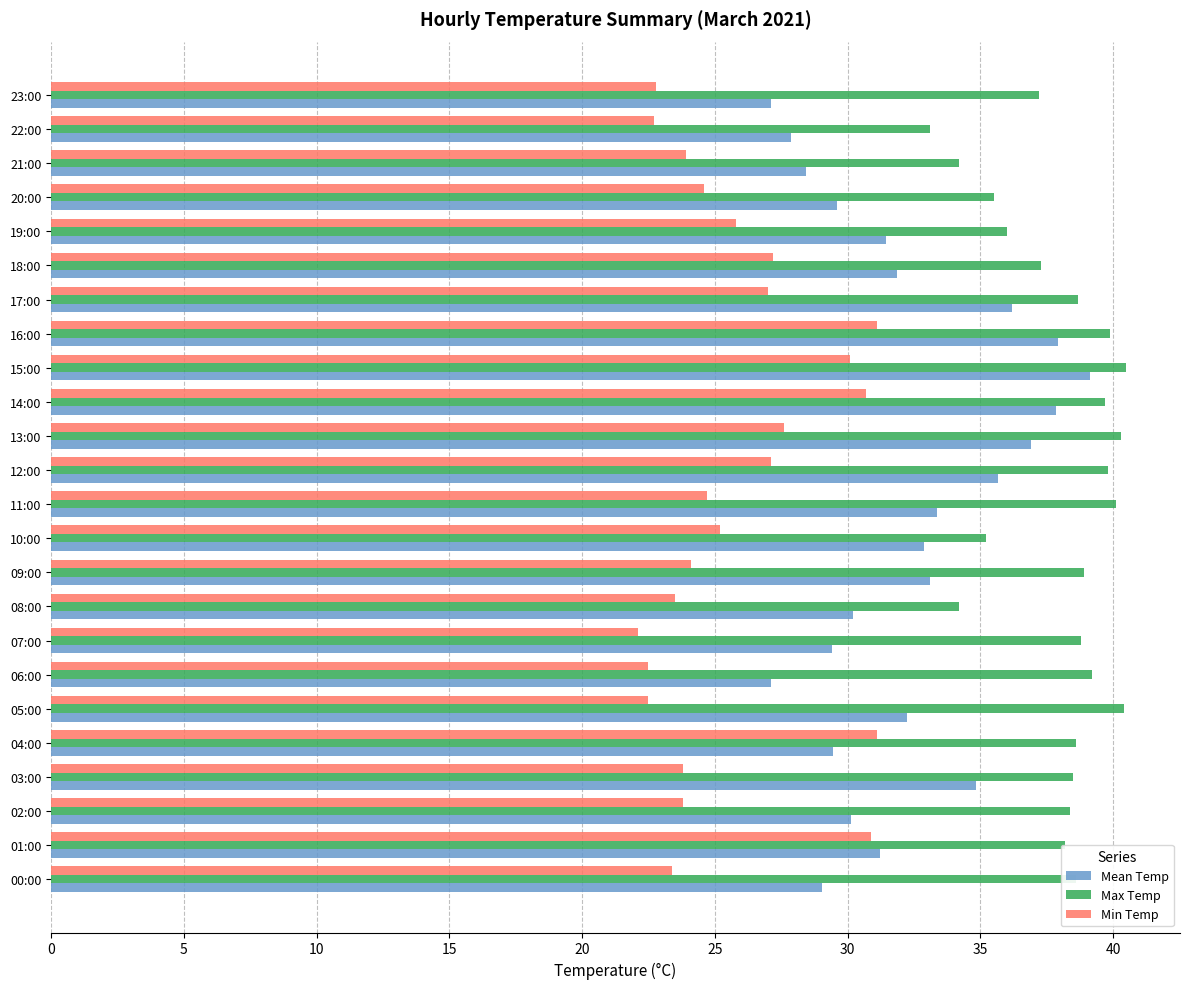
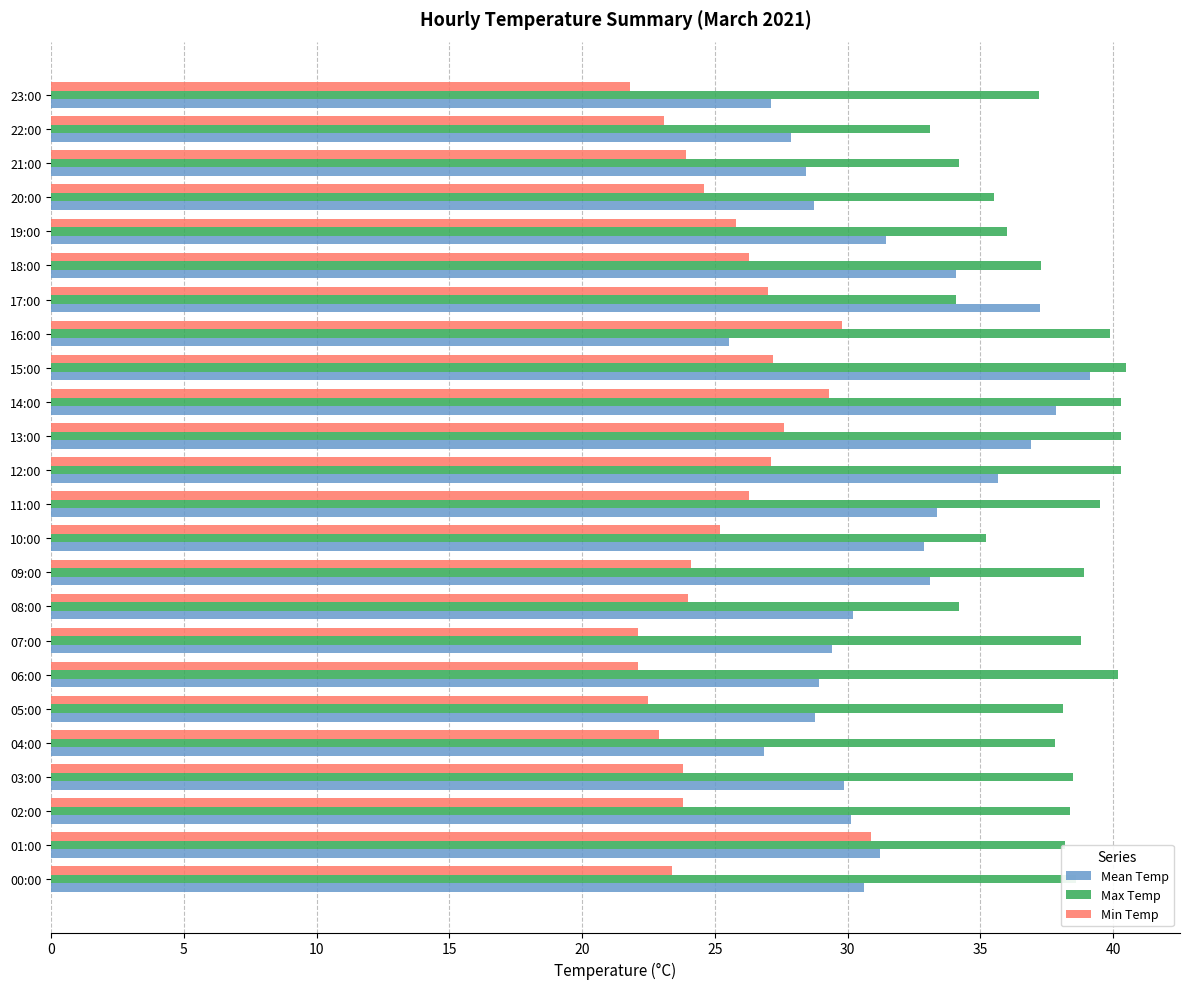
  {
    "Mean Temp": {
      "23:00": 27.1,
      "22:00": 27.9,
      "21:00": 28.4,
-     "20:00": 29.6,
+     "20:00": 28.7,
      "19:00": 31.5,
-     "18:00": 31.9,
-     "17:00": 36.2,
-     "16:00": 37.9,
+     "18:00": 34.1,
+     "17:00": 37.3,
+     "16:00": 25.5,
      "15:00": 39.1,
      "14:00": 37.9,
      "13:00": 36.9,
      "12:00": 35.7,
      "11:00": 33.4,
      "10:00": 32.9,
      "09:00": 33.1,
      "08:00": 30.2,
      "07:00": 29.4,
-     "06:00": 27.1,
-     "05:00": 32.3,
-     "04:00": 29.5,
-     "03:00": 34.8,
+     "06:00": 28.9,
+     "05:00": 28.8,
+     "04:00": 26.9,
+     "03:00": 29.9,
      "02:00": 30.1,
      "01:00": 31.2,
-     "00:00": 29.0
+     "00:00": 30.6
    },
    "Max Temp": {
      "23:00": 37.2,
      "22:00": 33.1,
      "21:00": 34.2,
      "20:00": 35.5,
      "19:00": 36.0,
      "18:00": 37.3,
-     "17:00": 38.7,
+     "17:00": 34.1,
      "16:00": 39.9,
      "15:00": 40.5,
-     "14:00": 39.7,
+     "14:00": 40.3,
      "13:00": 40.3,
-     "12:00": 39.8,
-     "11:00": 40.1,
+     "12:00": 40.3,
+     "11:00": 39.5,
      "10:00": 35.2,
      "09:00": 38.9,
      "08:00": 34.2,
      "07:00": 38.8,
-     "06:00": 39.2,
-     "05:00": 40.4,
-     "04:00": 38.6,
+     "06:00": 40.2,
+     "05:00": 38.1,
+     "04:00": 37.8,
      "03:00": 38.5,
      "02:00": 38.4
    },
    "Min Temp": {
-     "23:00": 22.8,
-     "22:00": 22.7,
+     "23:00": 21.8,
+     "22:00": 23.1,
      "21:00": 23.9,
      "20:00": 24.6,
      "19:00": 25.8,
-     "18:00": 27.2,
+     "18:00": 26.3,
      "17:00": 27.0,
-     "16:00": 31.1,
-     "15:00": 30.1,
-     "14:00": 30.7,
+     "16:00": 29.8,
+     "15:00": 27.2,
+     "14:00": 29.3,
      "13:00": 27.6,
      "12:00": 27.1,
-     "11:00": 24.7,
+     "11:00": 26.3,
      "10:00": 25.2,
      "09:00": 24.1,
-     "08:00": 23.5,
+     "08:00": 24.0,
      "07:00": 22.1,
-     "06:00": 22.5,
+     "06:00": 22.1,
      "05:00": 22.5,
-     "04:00": 31.1,
+     "04:00": 22.9,
      "03:00": 23.8,
      "02:00": 23.8,
      "01:00": 30.9,
      "00:00": 23.4
    }
  }
